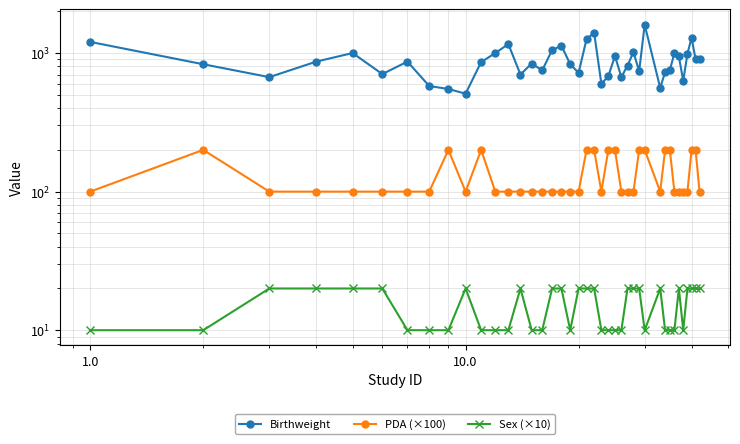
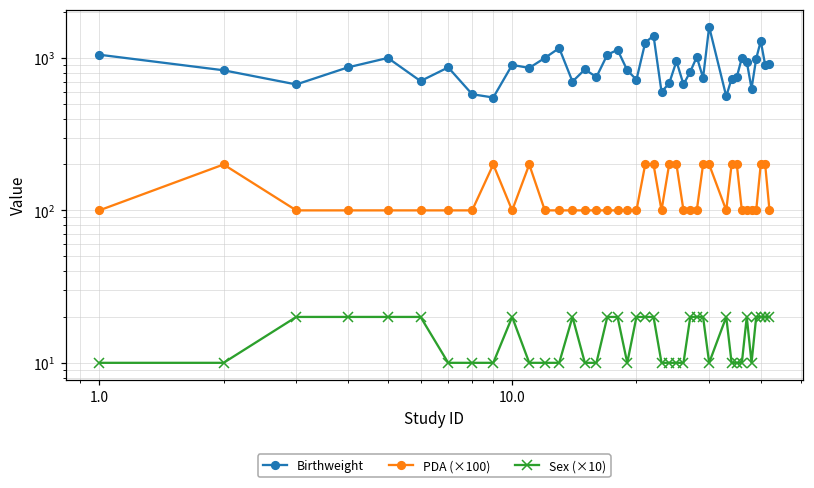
  {
    "Birthweight": {
-     "1.0": 1200,
-     "10.0": 510
+     "1.0": 1100,
+     "10.0": 900
    },
    "PDA (×100)": {
      "1.0": 100,
      "10.0": 100
    },
    "Sex (×10)": {
      "1.0": 10,
      "10.0": 20
    }
  }
